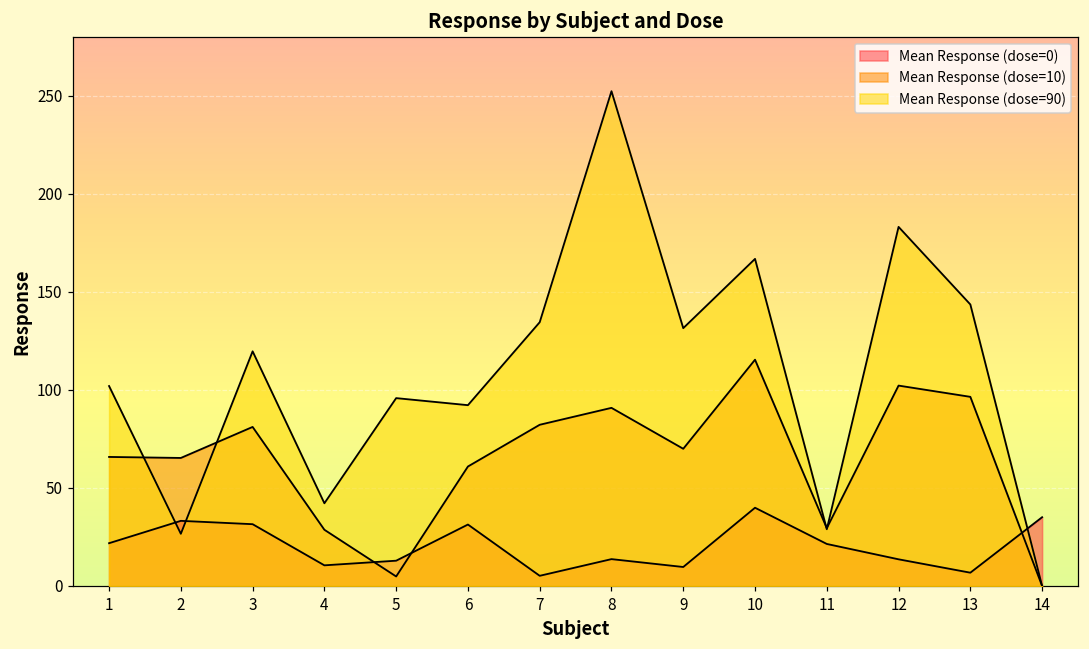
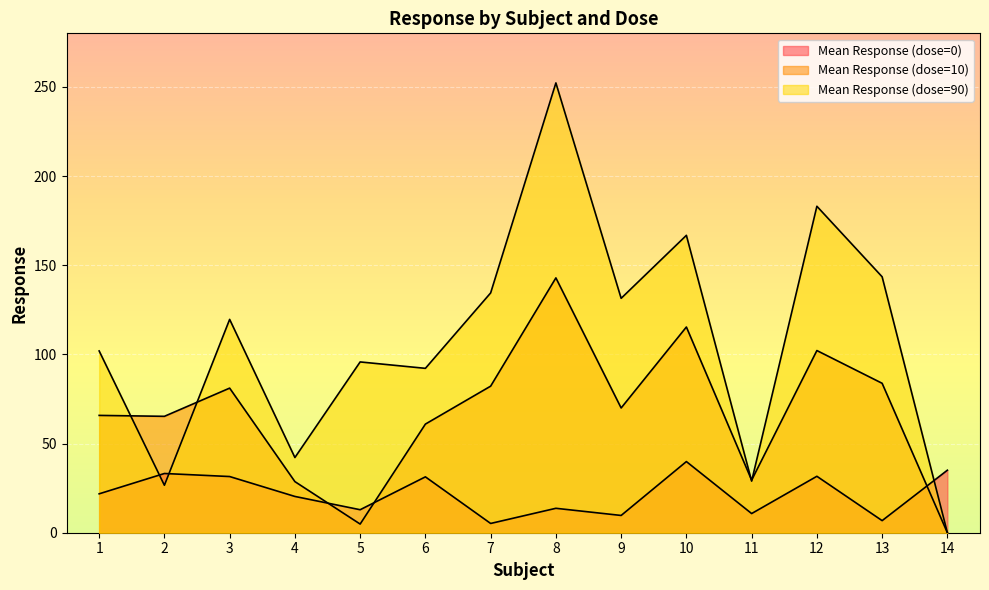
  {
    "Mean Response (dose=0)": {
      "1": 22,
      "2": 33,
      "3": 32,
-     "4": 11,
+     "4": 20,
      "5": 13,
      "6": 31,
      "7": 5,
      "8": 14,
      "9": 10,
      "10": 40,
-     "11": 21,
-     "12": 14,
+     "11": 11,
+     "12": 32,
      "13": 7,
      "14": 35
    },
    "Mean Response (dose=10)": {
      "1": 66,
      "2": 65,
      "3": 81,
      "4": 29,
      "5": 5,
      "6": 61,
      "7": 82,
-     "8": 91,
+     "8": 143,
      "9": 70,
      "10": 115,
      "12": 102,
-     "13": 96
+     "13": 84
    },
    "Mean Response (dose=90)": {
      "1": 102,
      "2": 27,
      "3": 120,
      "4": 42,
      "5": 96,
      "6": 92,
      "7": 134,
      "8": 252,
      "9": 131,
      "10": 167,
      "12": 183,
      "13": 143
    }
  }
